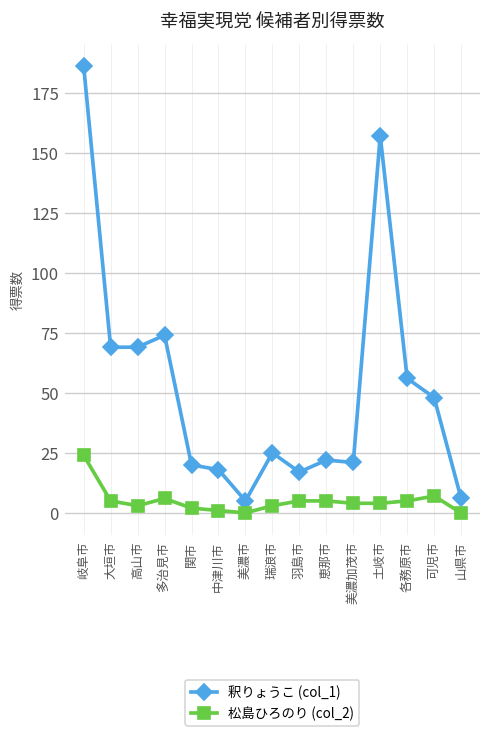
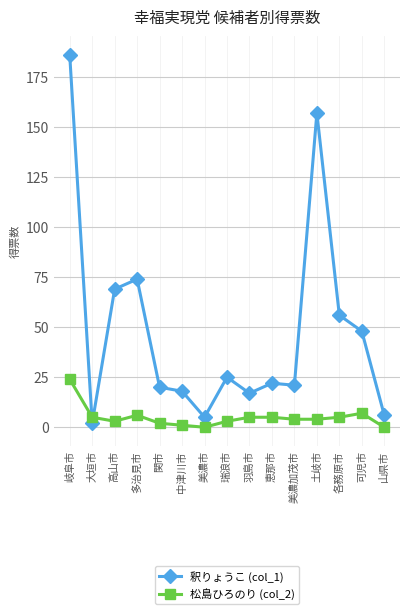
  {
    "釈りょうこ (col_1)": {
      "岐阜市": 186,
-     "大垣市": 69,
+     "大垣市": 2,
      "高山市": 69,
      "多治見市": 74,
      "関市": 20,
      "中津川市": 18,
      "美濃市": 5,
      "瑞浪市": 25,
      "羽島市": 17,
      "恵那市": 22,
      "美濃加茂市": 21,
      "土岐市": 157,
      "各務原市": 56,
      "可児市": 48,
      "山県市": 6
    },
    "松島ひろのり (col_2)": {
      "岐阜市": 24,
      "大垣市": 5,
      "高山市": 3,
      "多治見市": 6,
      "関市": 2,
      "中津川市": 1,
      "美濃市": 0,
      "瑞浪市": 3,
      "羽島市": 5,
      "恵那市": 5,
      "美濃加茂市": 4,
      "土岐市": 4,
      "各務原市": 5,
      "可児市": 7,
      "山県市": 0
    }
  }
